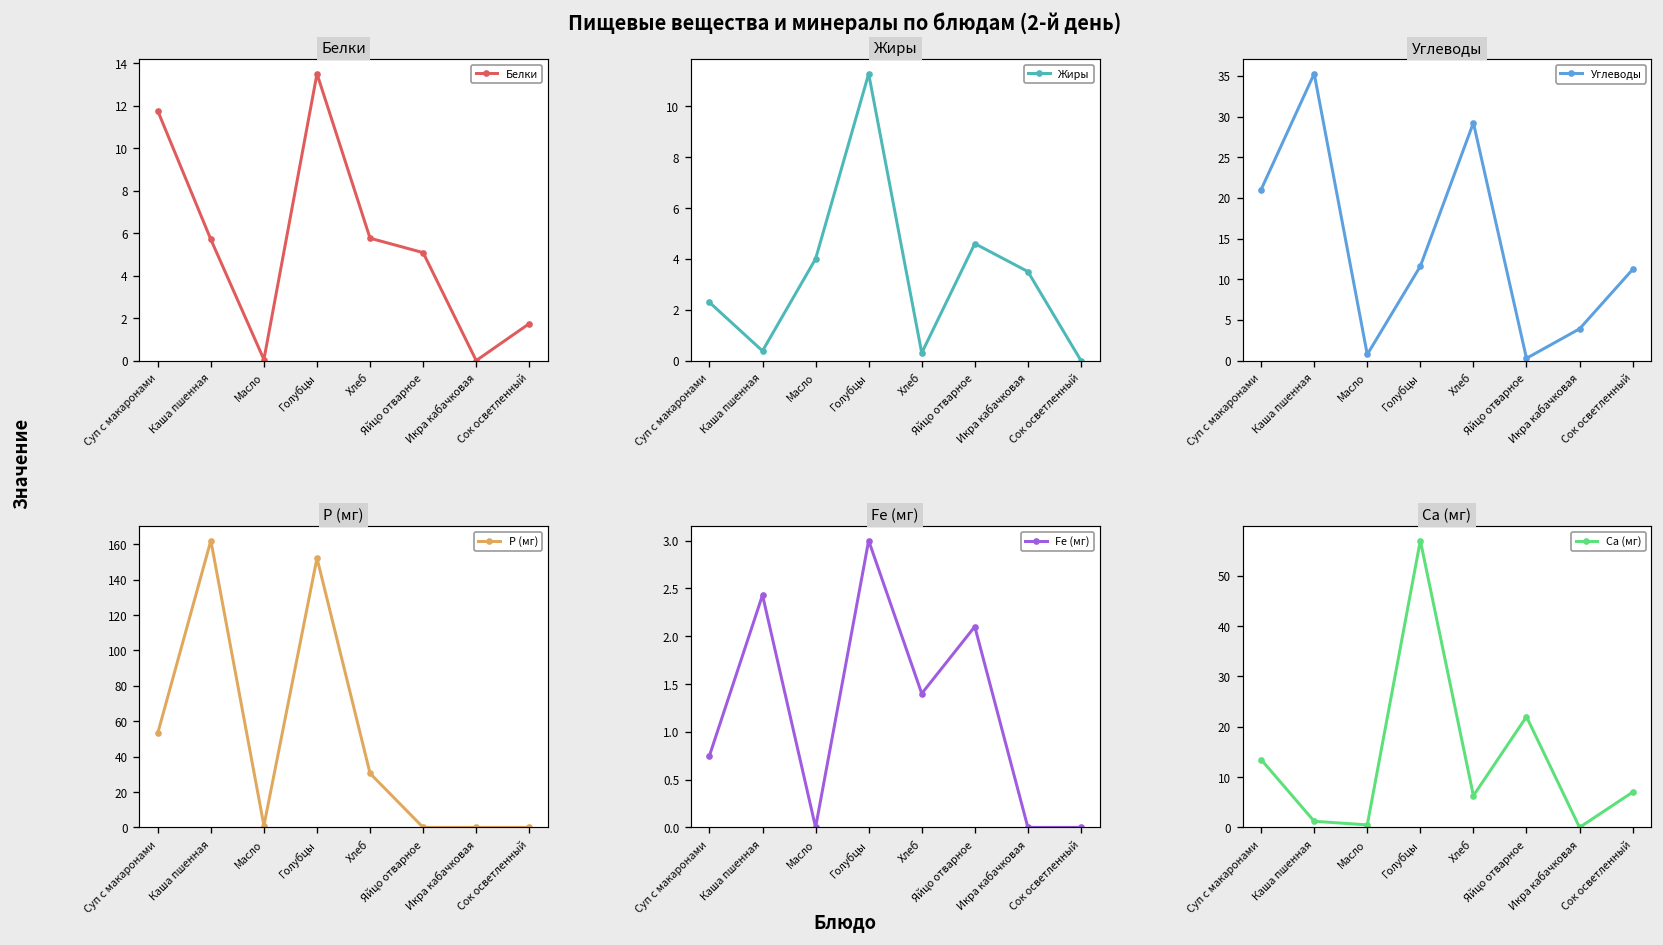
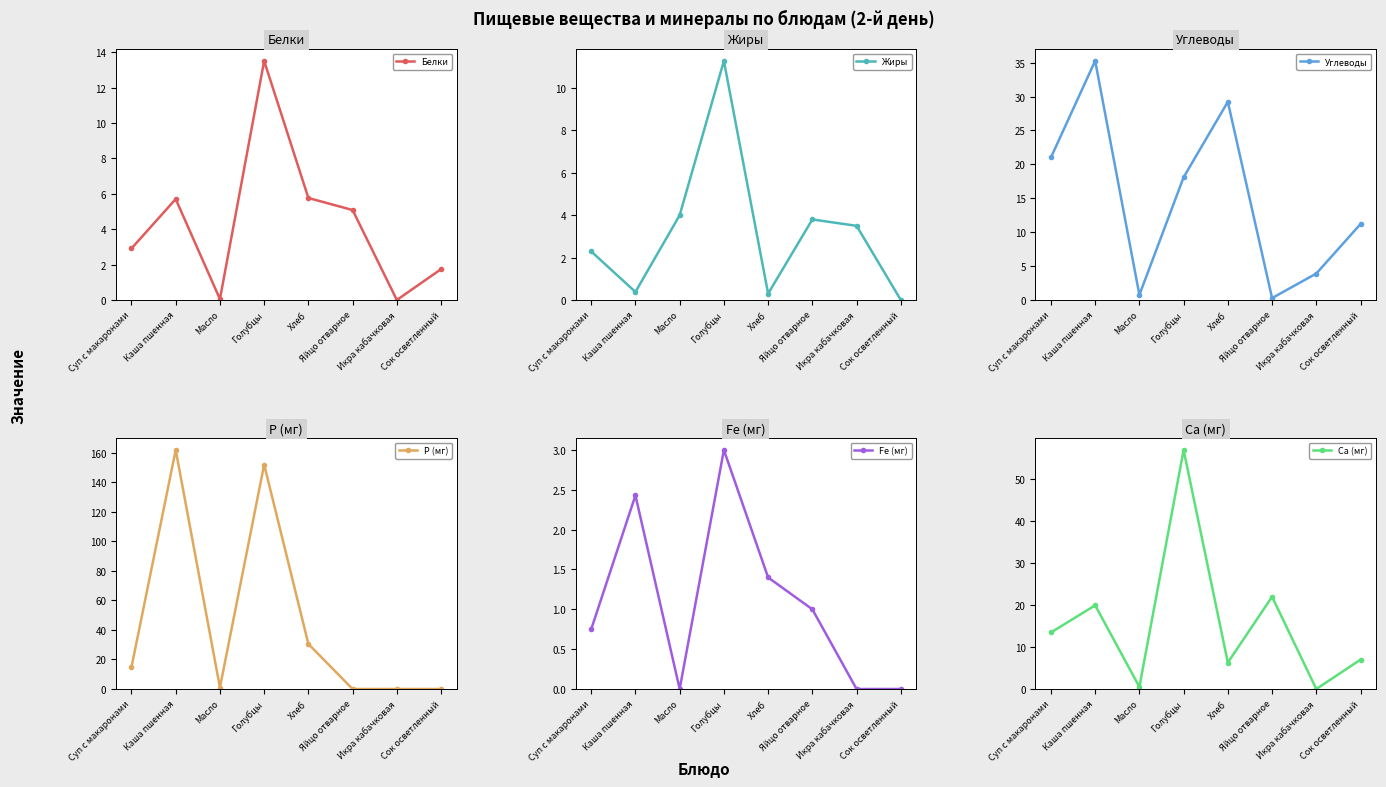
  {
    "Белки": {
-     "Суп с макаронами": 11.8,
+     "Суп с макаронами": 2.9,
      "Каша пшенная": 5.7,
      "Масло": 0.1,
      "Голубцы": 13.5,
      "Хлеб": 5.8,
      "Яйцо отварное": 5.1,
      "Икра кабачковая": 0.0,
      "Сок осветленный": 1.7
    },
    "Жиры": {
      "Суп с макаронами": 2.3,
      "Каша пшенная": 0.4,
      "Масло": 4.0,
      "Голубцы": 11.3,
      "Хлеб": 0.3,
-     "Яйцо отварное": 4.6,
+     "Яйцо отварное": 3.8,
      "Икра кабачковая": 3.5,
      "Сок осветленный": 0.0
    },
    "Углеводы": {
      "Суп с макаронами": 21,
      "Каша пшенная": 35,
      "Масло": 1,
-     "Голубцы": 12,
+     "Голубцы": 18,
      "Хлеб": 29,
      "Яйцо отварное": 0,
      "Икра кабачковая": 4,
      "Сок осветленный": 11
    },
    "Р (мг)": {
-     "Суп с макаронами": 53,
+     "Суп с макаронами": 15,
      "Каша пшенная": 162,
      "Масло": 1,
      "Голубцы": 152,
      "Хлеб": 31,
      "Яйцо отварное": 0,
      "Икра кабачковая": 0,
      "Сок осветленный": 0
    },
    "Fe (мг)": {
      "Суп с макаронами": 0.8,
      "Каша пшенная": 2.4,
      "Масло": 0.0,
      "Голубцы": 3.0,
      "Хлеб": 1.4,
-     "Яйцо отварное": 2.1,
+     "Яйцо отварное": 1.0,
      "Икра кабачковая": 0.0,
      "Сок осветленный": 0.0
    },
    "Са (мг)": {
      "Суп с макаронами": 13,
-     "Каша пшенная": 1,
+     "Каша пшенная": 20,
      "Масло": 1,
      "Голубцы": 57,
      "Хлеб": 6,
      "Яйцо отварное": 22,
      "Икра кабачковая": 0,
      "Сок осветленный": 7
    }
  }
